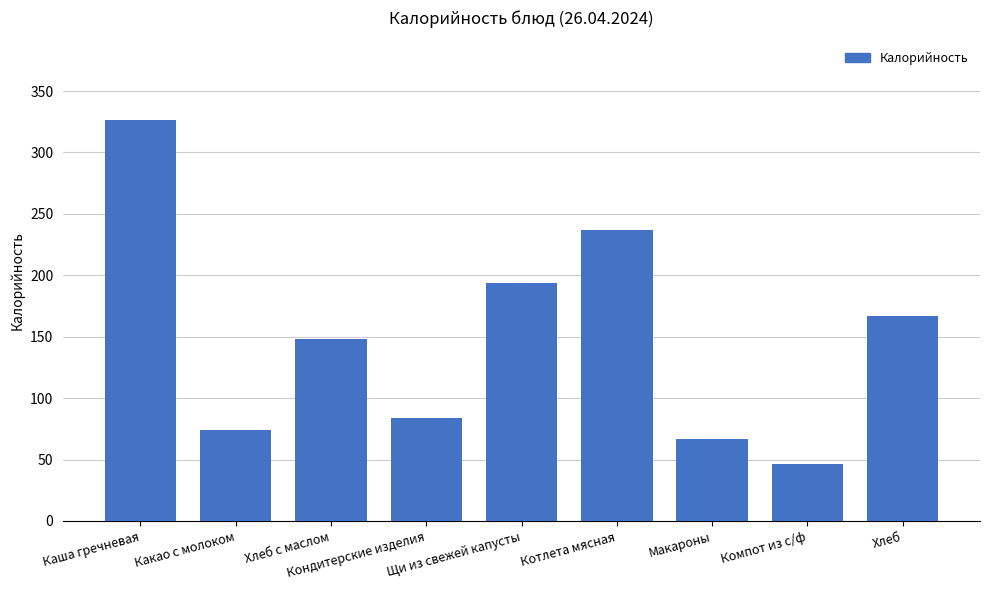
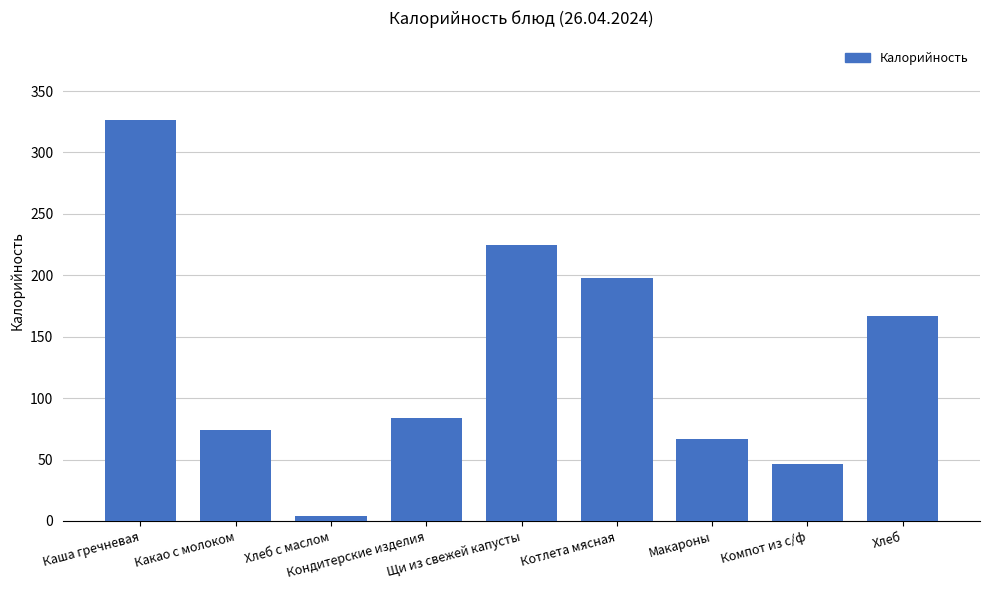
  {
    "Каша гречневая": 326,
    "Какао с молоком": 74,
-   "Хлеб с маслом": 148,
+   "Хлеб с маслом": 4,
    "Кондитерские изделия": 84,
-   "Щи из свежей капусты": 194,
-   "Котлета мясная": 237,
+   "Щи из свежей капусты": 225,
+   "Котлета мясная": 198,
    "Макароны": 67,
    "Компот из с/ф": 46,
    "Хлеб": 167
  }
